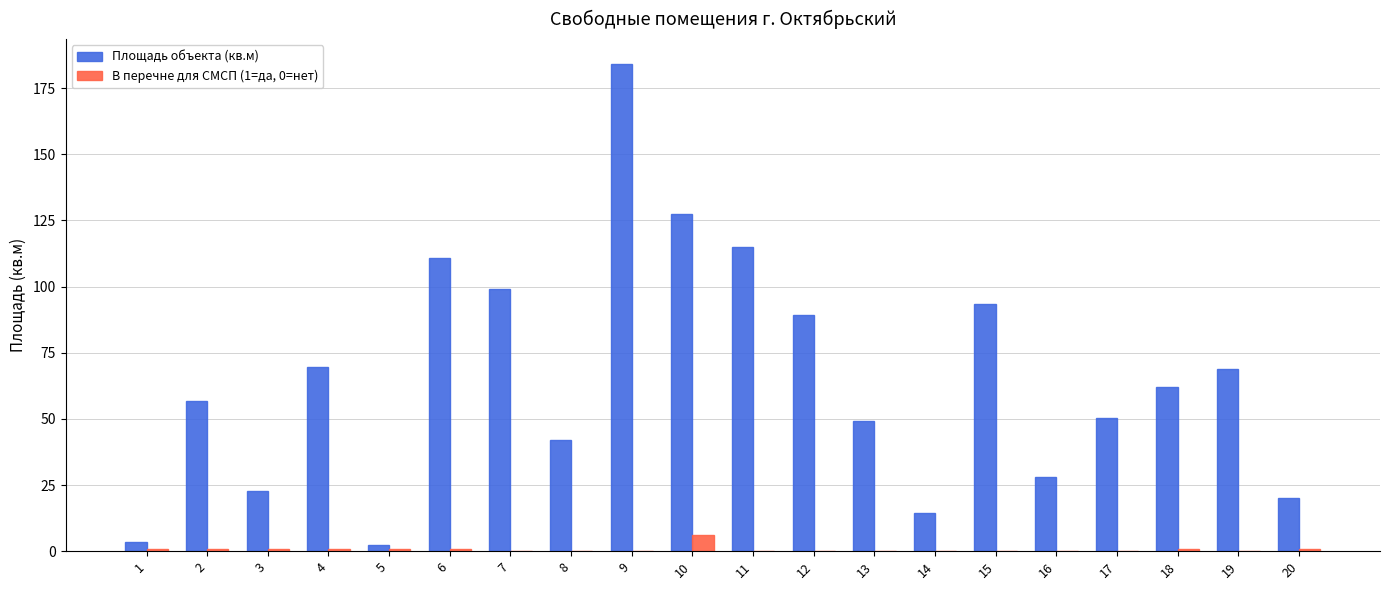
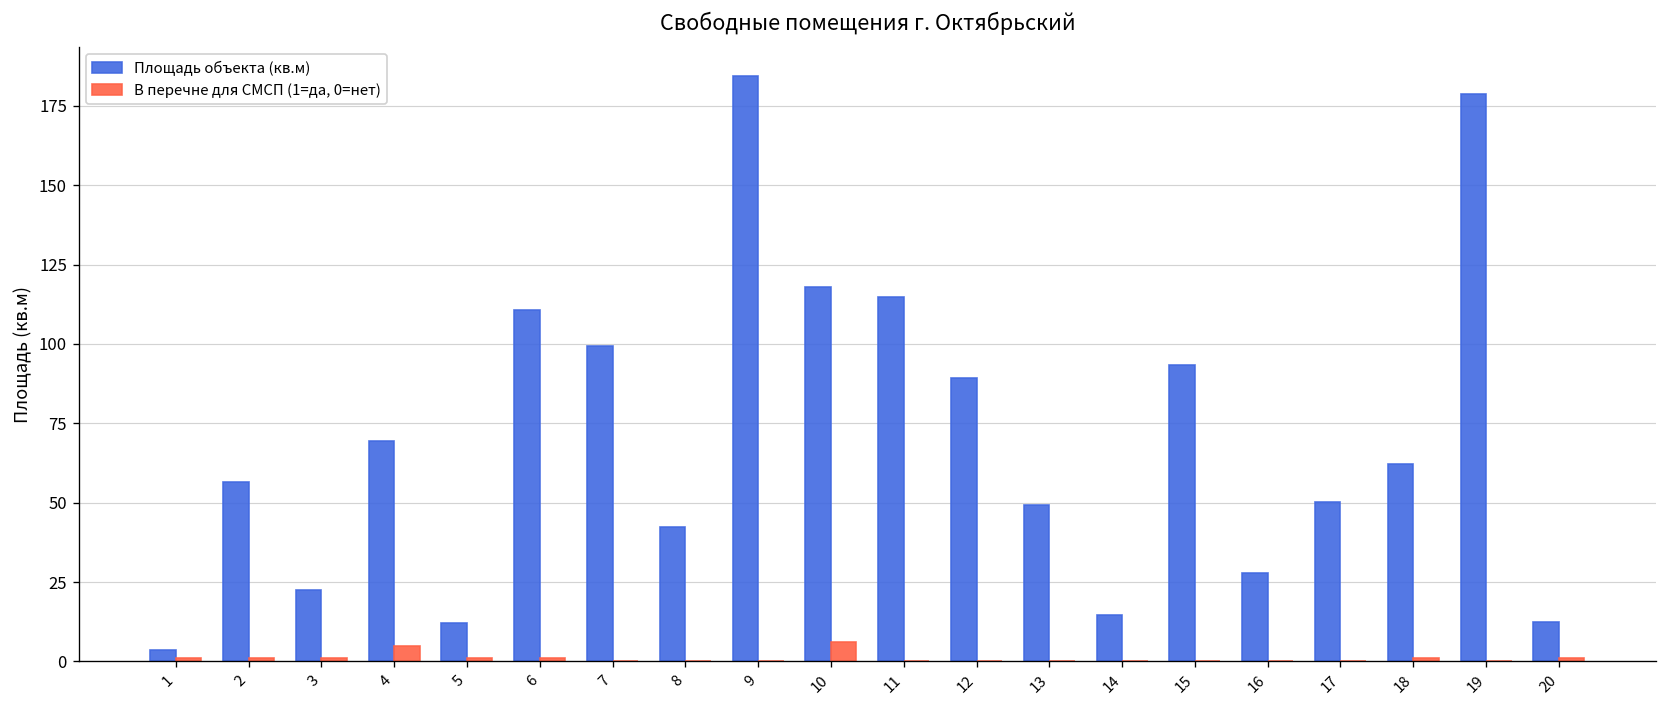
  {
    "Площадь объекта (кв.м)": {
      "1": 4,
      "2": 57,
      "3": 23,
      "4": 70,
-     "5": 2,
+     "5": 12,
      "6": 111,
      "7": 99,
      "8": 42,
      "9": 184,
-     "10": 128,
+     "10": 118,
      "11": 115,
      "12": 89,
      "13": 49,
      "14": 15,
      "15": 93,
      "16": 28,
      "17": 50,
      "18": 62,
-     "19": 69,
-     "20": 20
+     "19": 179,
+     "20": 12
    },
    "В перечне для СМСП (1=да, 0=нет)": {
      "1": 1,
      "2": 1,
      "3": 1,
-     "4": 1,
+     "4": 5,
      "5": 1,
      "6": 1,
      "7": 0,
      "8": 0,
      "9": 0,
      "10": 6,
      "11": 0,
      "12": 0,
      "13": 0,
      "14": 0,
      "15": 0,
      "16": 0,
      "17": 0,
      "18": 1,
      "19": 0,
      "20": 1
    }
  }
